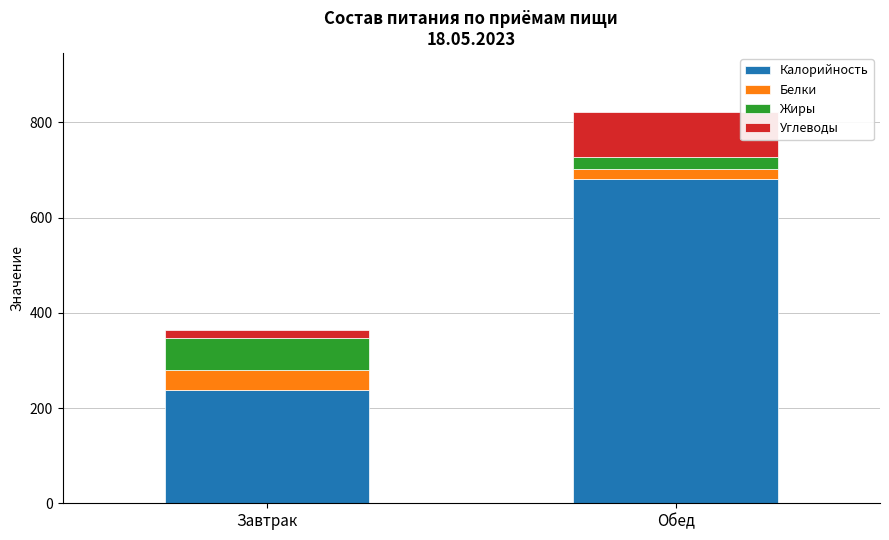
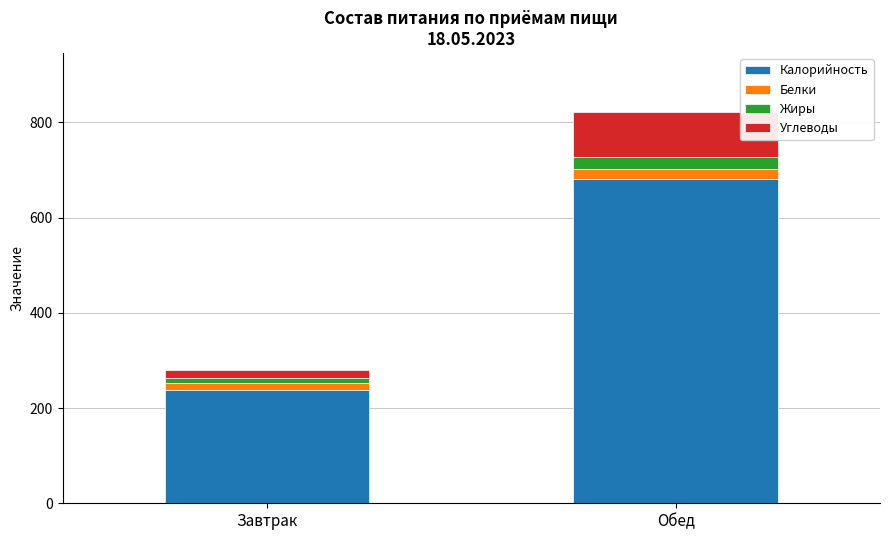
  {
    "Калорийность": {
      "Завтрак": 240,
      "Обед": 680
    },
    "Белки": {
-     "Завтрак": 40,
+     "Завтрак": 20,
      "Обед": 20
    },
    "Жиры": {
-     "Завтрак": 70,
+     "Завтрак": 10,
      "Обед": 20
    },
    "Углеводы": {
      "Завтрак": 20,
      "Обед": 100
    }
  }
